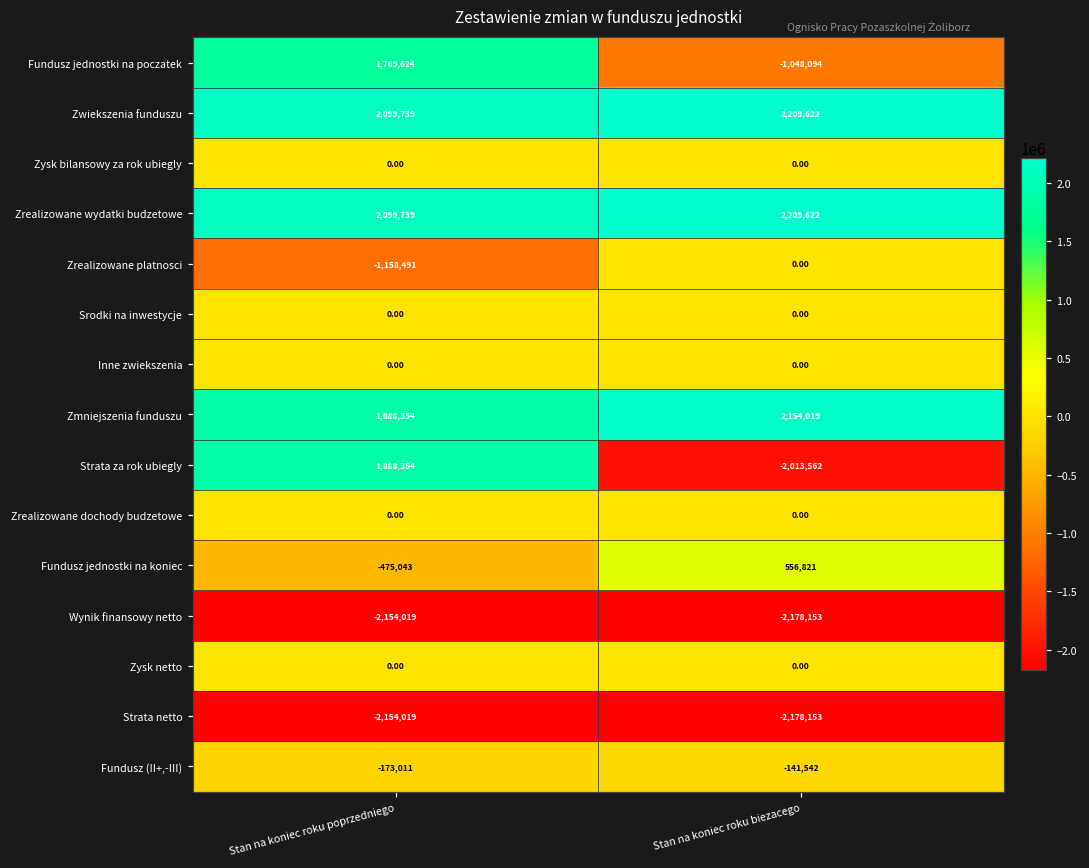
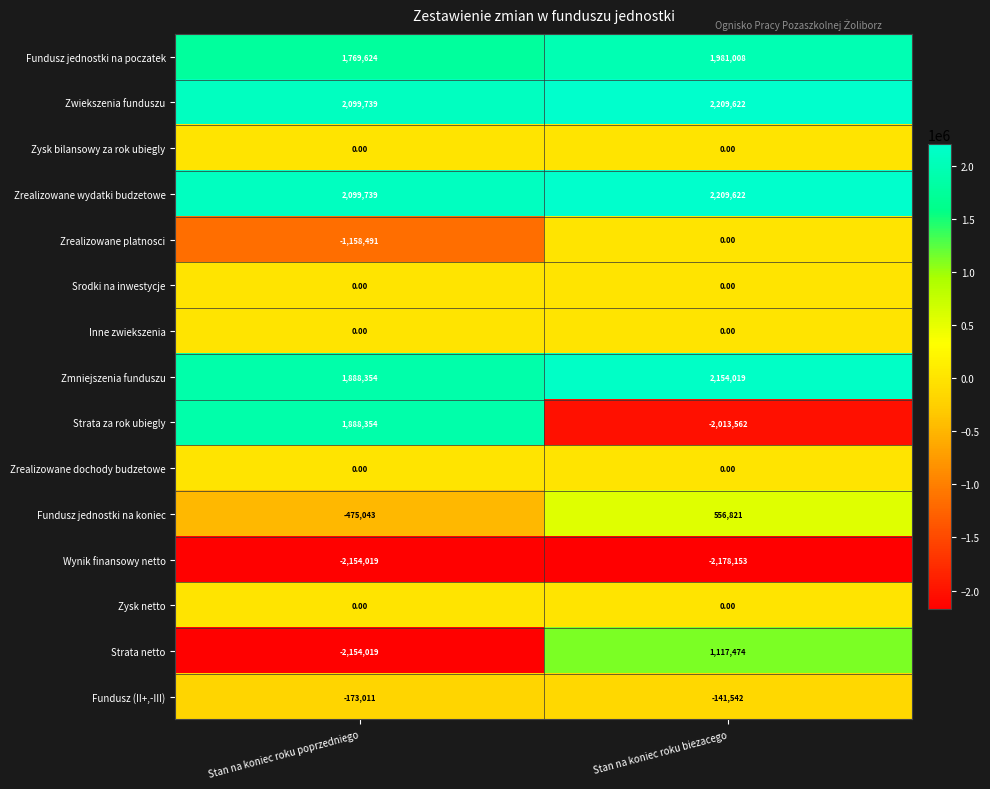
  {
    "Fundusz jednostki na poczatek": {
      "Stan na koniec roku poprzedniego": "1,769,624",
-     "Stan na koniec roku biezacego": "-1,048,094"
+     "Stan na koniec roku biezacego": "1,981,008"
    },
    "Zwiekszenia funduszu": {
      "Stan na koniec roku poprzedniego": "2,099,739",
      "Stan na koniec roku biezacego": "2,209,622"
    },
    "Zysk bilansowy za rok ubiegly": {
      "Stan na koniec roku poprzedniego": "0.00",
      "Stan na koniec roku biezacego": "0.00"
    },
    "Zrealizowane wydatki budzetowe": {
      "Stan na koniec roku poprzedniego": "2,099,739",
      "Stan na koniec roku biezacego": "2,209,622"
    },
    "Zrealizowane platnosci": {
      "Stan na koniec roku poprzedniego": "-1,158,491",
      "Stan na koniec roku biezacego": "0.00"
    },
    "Srodki na inwestycje": {
      "Stan na koniec roku poprzedniego": "0.00",
      "Stan na koniec roku biezacego": "0.00"
    },
    "Inne zwiekszenia": {
      "Stan na koniec roku poprzedniego": "0.00",
      "Stan na koniec roku biezacego": "0.00"
    },
    "Zmniejszenia funduszu": {
      "Stan na koniec roku poprzedniego": "1,888,354",
      "Stan na koniec roku biezacego": "2,154,019"
    },
    "Strata za rok ubiegly": {
      "Stan na koniec roku poprzedniego": "1,888,354",
      "Stan na koniec roku biezacego": "-2,013,562"
    },
    "Zrealizowane dochody budzetowe": {
      "Stan na koniec roku poprzedniego": "0.00",
      "Stan na koniec roku biezacego": "0.00"
    },
    "Fundusz jednostki na koniec": {
      "Stan na koniec roku poprzedniego": "-475,043",
      "Stan na koniec roku biezacego": "556,821"
    },
    "Wynik finansowy netto": {
      "Stan na koniec roku poprzedniego": "-2,154,019",
      "Stan na koniec roku biezacego": "-2,178,153"
    },
    "Zysk netto": {
      "Stan na koniec roku poprzedniego": "0.00",
      "Stan na koniec roku biezacego": "0.00"
    },
    "Strata netto": {
      "Stan na koniec roku poprzedniego": "-2,154,019",
-     "Stan na koniec roku biezacego": "-2,178,153"
+     "Stan na koniec roku biezacego": "1,117,474"
    },
    "Fundusz (II+,-III)": {
      "Stan na koniec roku poprzedniego": "-173,011",
      "Stan na koniec roku biezacego": "-141,542"
    }
  }
